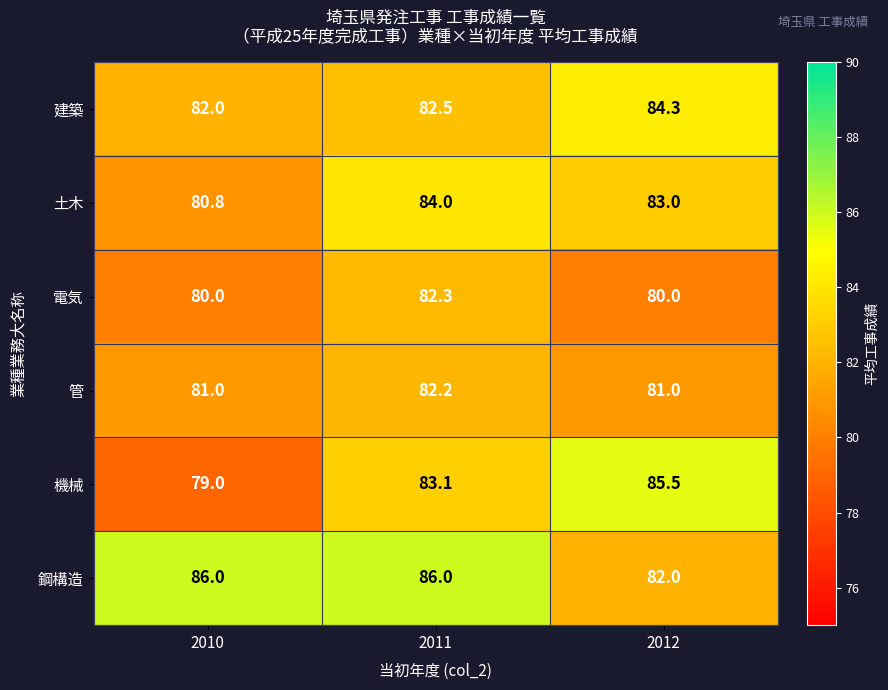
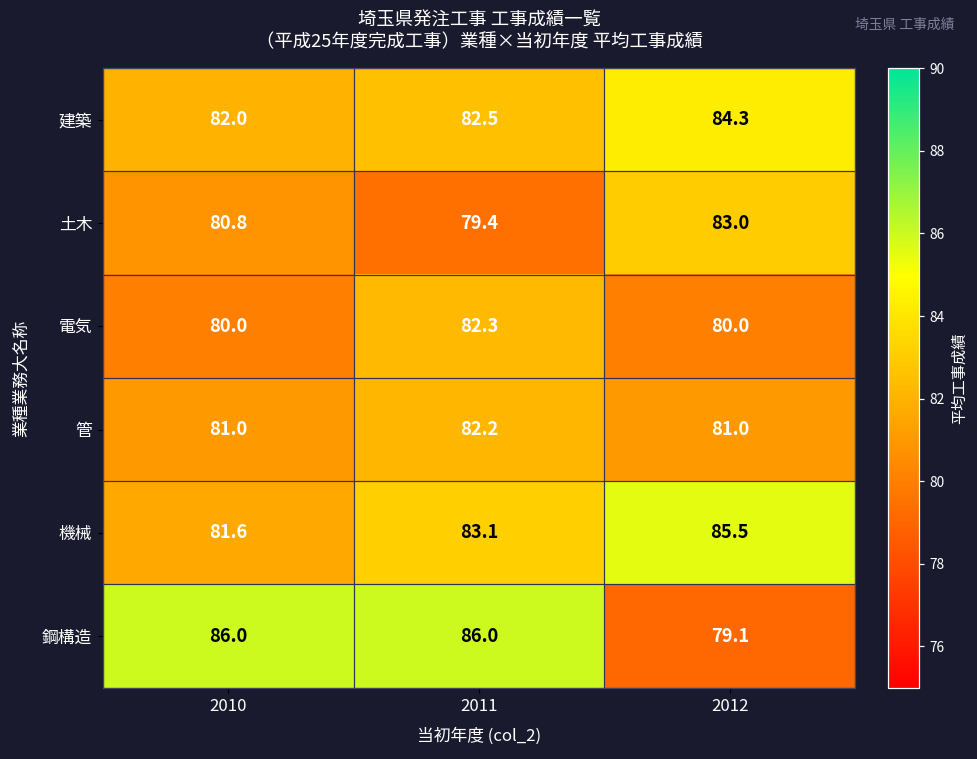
  {
    "建築": {
      "2010": 82.0,
      "2011": 82.5,
      "2012": 84.3
    },
    "土木": {
      "2010": 80.8,
-     "2011": 84.0,
+     "2011": 79.4,
      "2012": 83.0
    },
    "電気": {
      "2010": 80.0,
      "2011": 82.3,
      "2012": 80.0
    },
    "管": {
      "2010": 81.0,
      "2011": 82.2,
      "2012": 81.0
    },
    "機械": {
-     "2010": 79.0,
+     "2010": 81.6,
      "2011": 83.1,
      "2012": 85.5
    },
    "鋼構造": {
      "2010": 86.0,
      "2011": 86.0,
-     "2012": 82.0
+     "2012": 79.1
    }
  }
